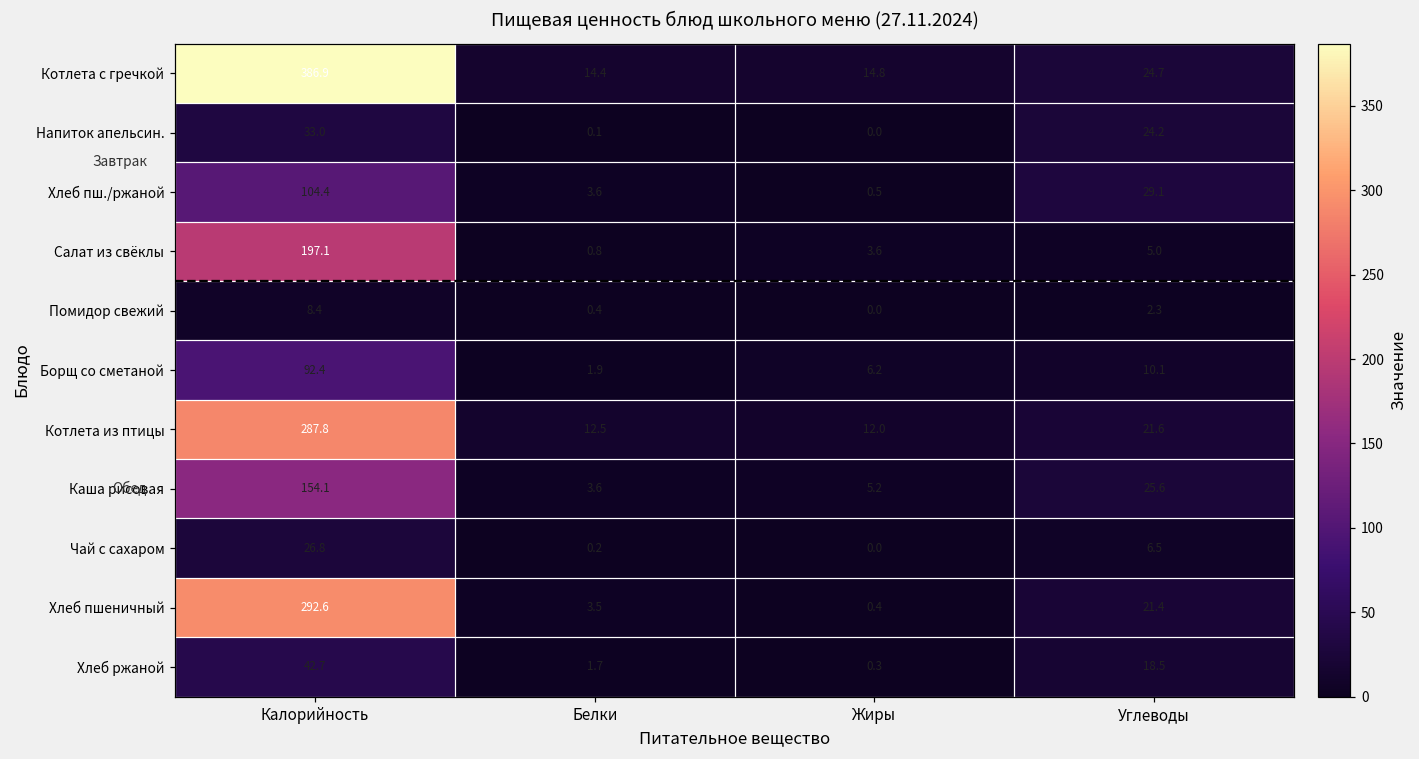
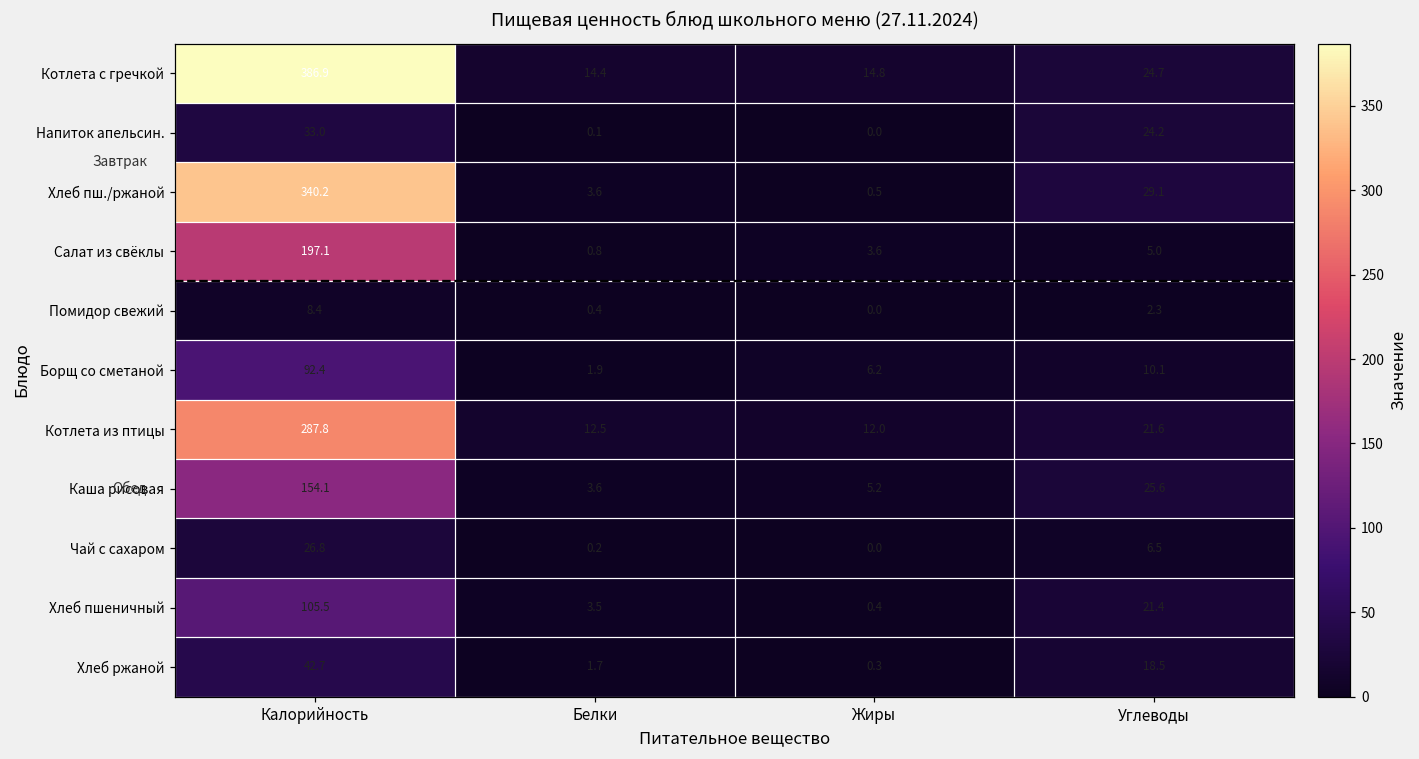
  {
    "Котлета с гречкой": {
      "Калорийность": 386.9
    },
    "Хлеб пш./ржаной": {
-     "Калорийность": 104.4
+     "Калорийность": 340.2
    },
    "Салат из свёклы": {
      "Калорийность": 197.1
    },
    "Борщ со сметаной": {
      "Калорийность": 92.4
    },
    "Котлета из птицы": {
      "Калорийность": 287.8
    },
    "Каша рисовая": {
      "Калорийность": 154.1
    },
    "Хлеб пшеничный": {
-     "Калорийность": 292.6
+     "Калорийность": 105.5
    }
  }
